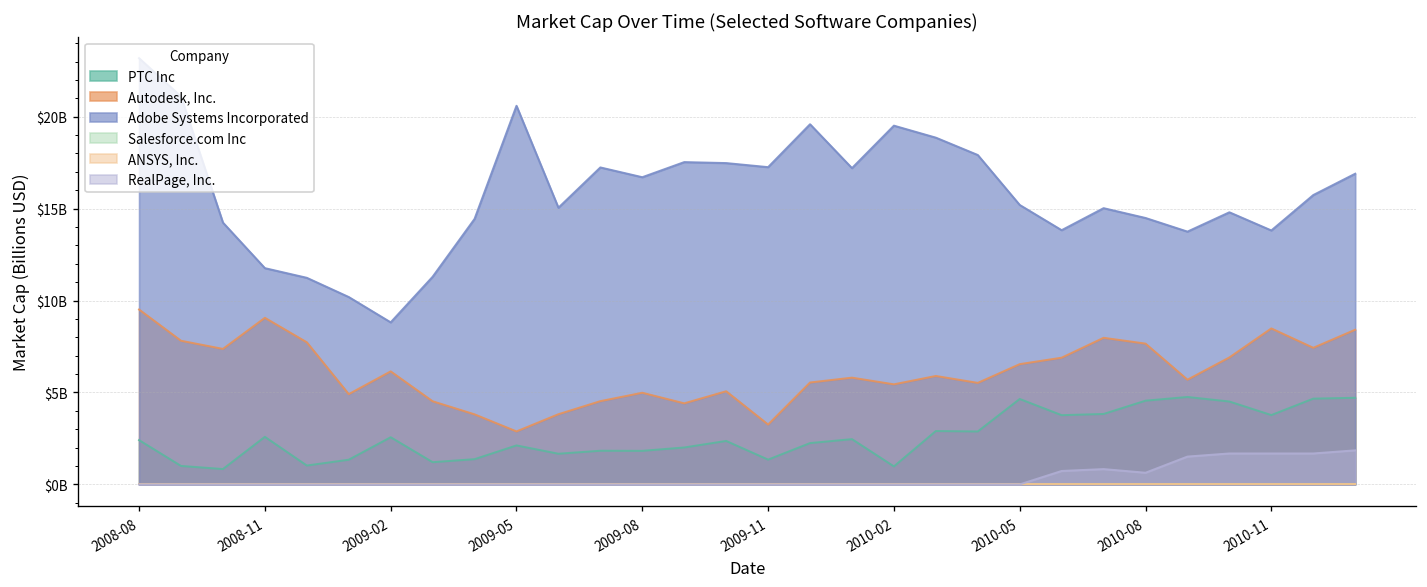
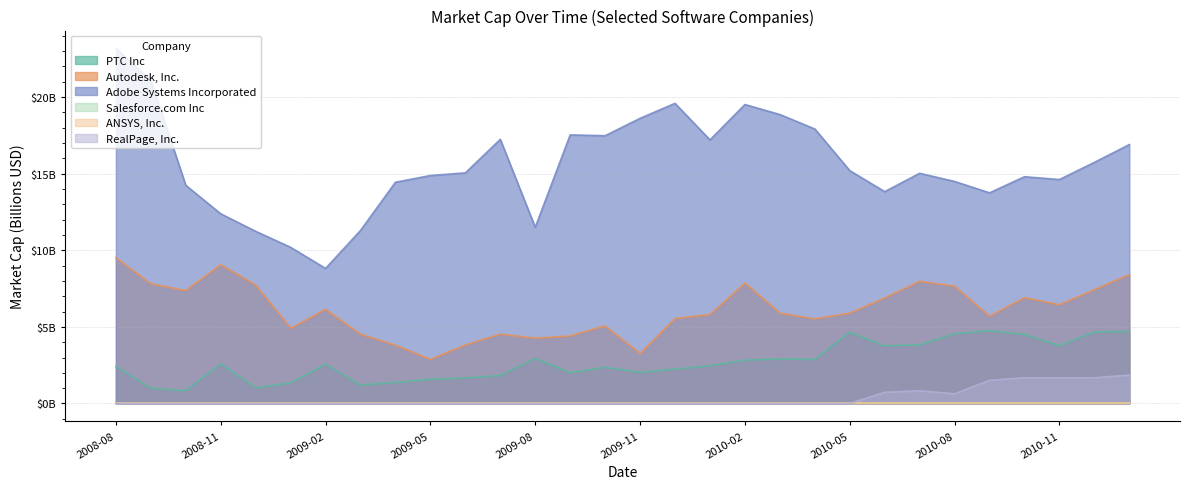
  {
    "PTC Inc": {
      "2008-08": "$2400000000",
      "2008-11": "$2600000000",
      "2009-02": "$2600000000",
-     "2009-05": "$2100000000",
-     "2009-08": "$1800000000",
-     "2009-11": "$1300000000",
-     "2010-02": "$1000000000",
+     "2009-05": "$1600000000",
+     "2009-08": "$2900000000",
+     "2009-11": "$2000000000",
+     "2010-02": "$2800000000",
      "2010-05": "$4600000000",
      "2010-08": "$4600000000",
      "2010-11": "$3800000000"
    },
    "Autodesk, Inc.": {
      "2008-08": "$9500000000",
      "2008-11": "$9100000000",
      "2009-02": "$6100000000",
      "2009-05": "$2900000000",
-     "2009-08": "$5000000000",
+     "2009-08": "$4300000000",
      "2009-11": "$3300000000",
-     "2010-02": "$5400000000",
-     "2010-05": "$6500000000",
+     "2010-02": "$7900000000",
+     "2010-05": "$5900000000",
      "2010-08": "$7700000000",
-     "2010-11": "$8500000000"
+     "2010-11": "$6400000000"
    },
    "Adobe Systems Incorporated": {
-     "2008-11": "$11800000000",
+     "2008-11": "$12400000000",
      "2009-02": "$8800000000",
-     "2009-05": "$20600000000",
-     "2009-08": "$16700000000",
-     "2009-11": "$17300000000",
+     "2009-05": "$14900000000",
+     "2009-08": "$11500000000",
+     "2009-11": "$18600000000",
      "2010-02": "$19500000000",
      "2010-05": "$15200000000",
      "2010-08": "$14500000000",
-     "2010-11": "$13800000000"
+     "2010-11": "$14600000000"
    },
    "ANSYS, Inc.": {
      "2010-08": "$0",
      "2010-11": "$0"
    },
    "RealPage, Inc.": {
      "2010-08": "$600000000",
      "2010-11": "$1700000000"
    }
  }
